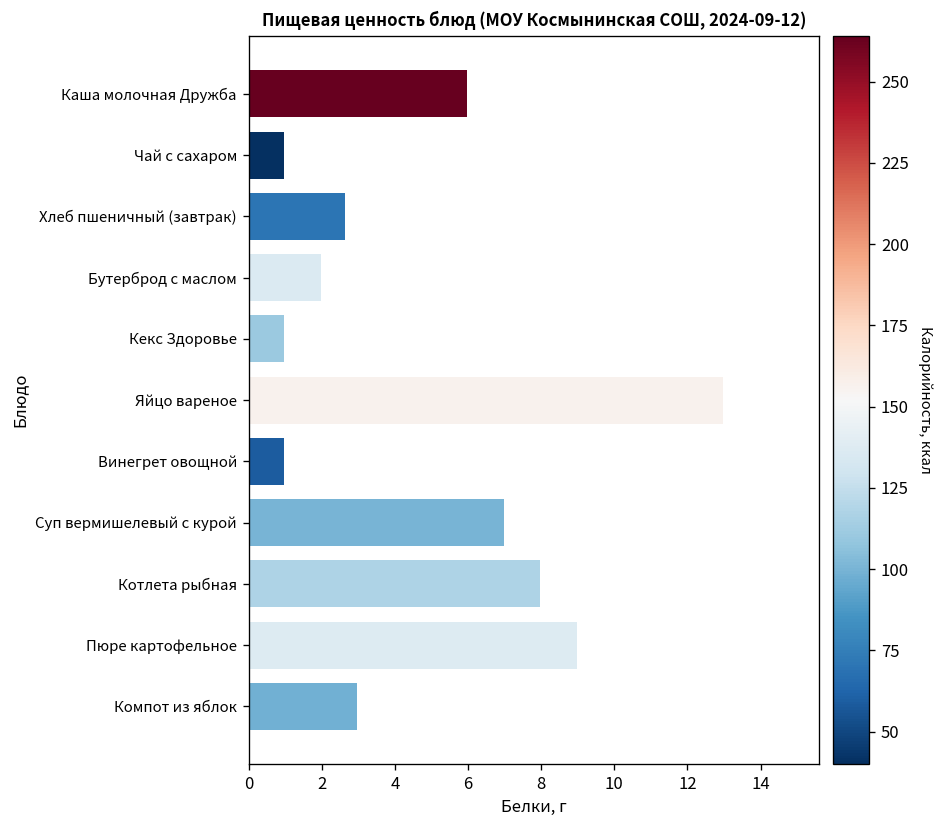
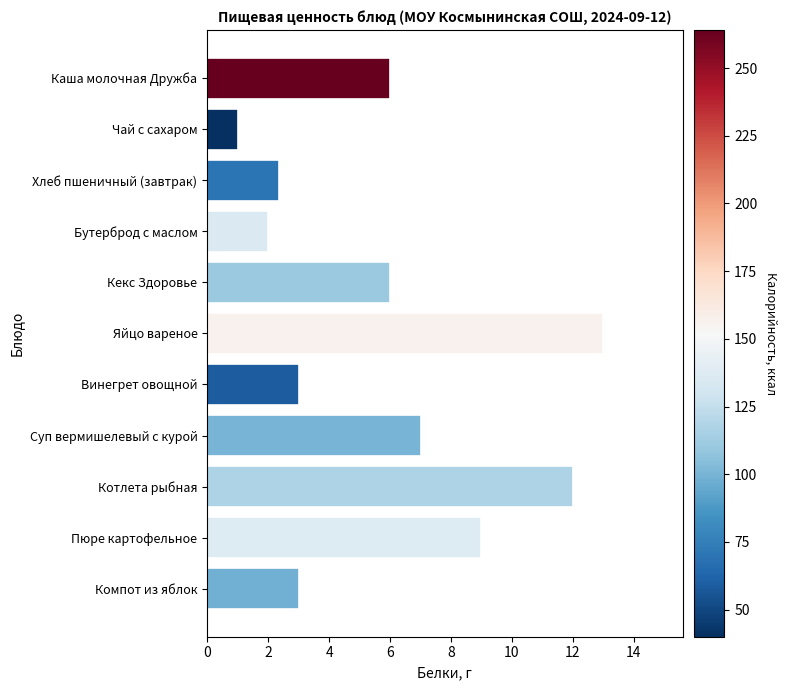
  {
    "Каша молочная Дружба": 6.0,
    "Чай с сахаром": 1.0,
-   "Хлеб пшеничный (завтрак)": 2.7,
+   "Хлеб пшеничный (завтрак)": 2.4,
    "Бутерброд с маслом": 2.0,
-   "Кекс Здоровье": 1,
+   "Кекс Здоровье": 6,
    "Яйцо вареное": 13.0,
-   "Винегрет овощной": 1,
+   "Винегрет овощной": 3,
    "Суп вермишелевый с курой": 7.0,
-   "Котлета рыбная": 8,
+   "Котлета рыбная": 12,
    "Пюре картофельное": 9.0,
    "Компот из яблок": 3.0
  }
